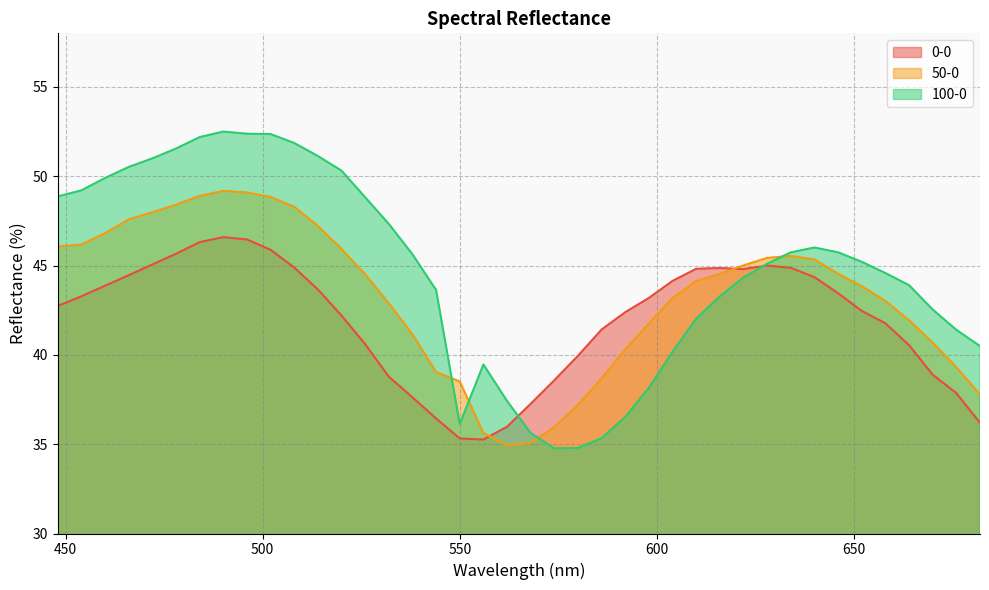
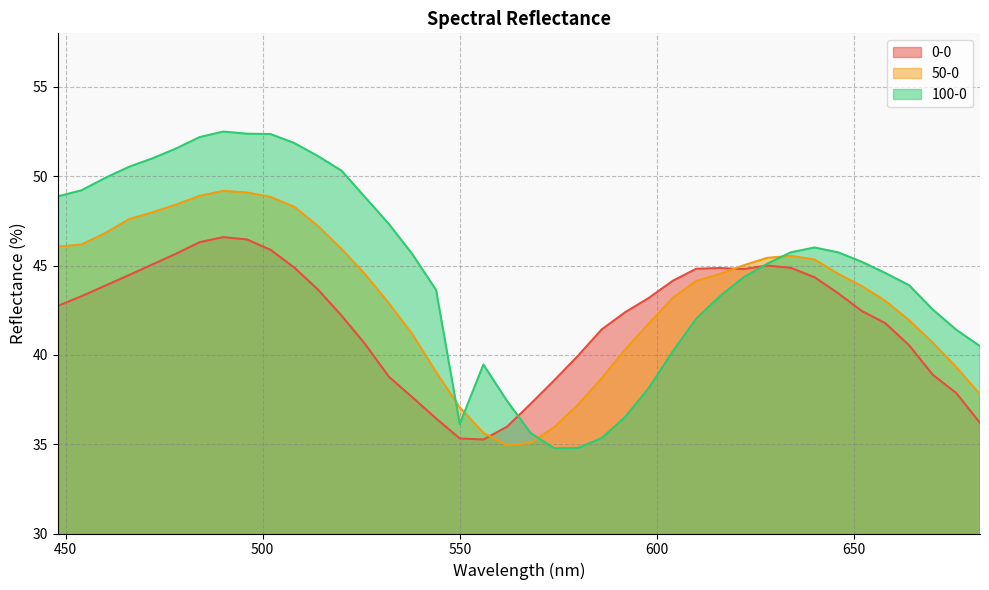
  {
    "0-0": {
      "550": 35.3
    },
    "50-0": {
-     "550": 38.5
+     "550": 37.1
    },
    "100-0": {
      "550": 36.1
    }
  }
